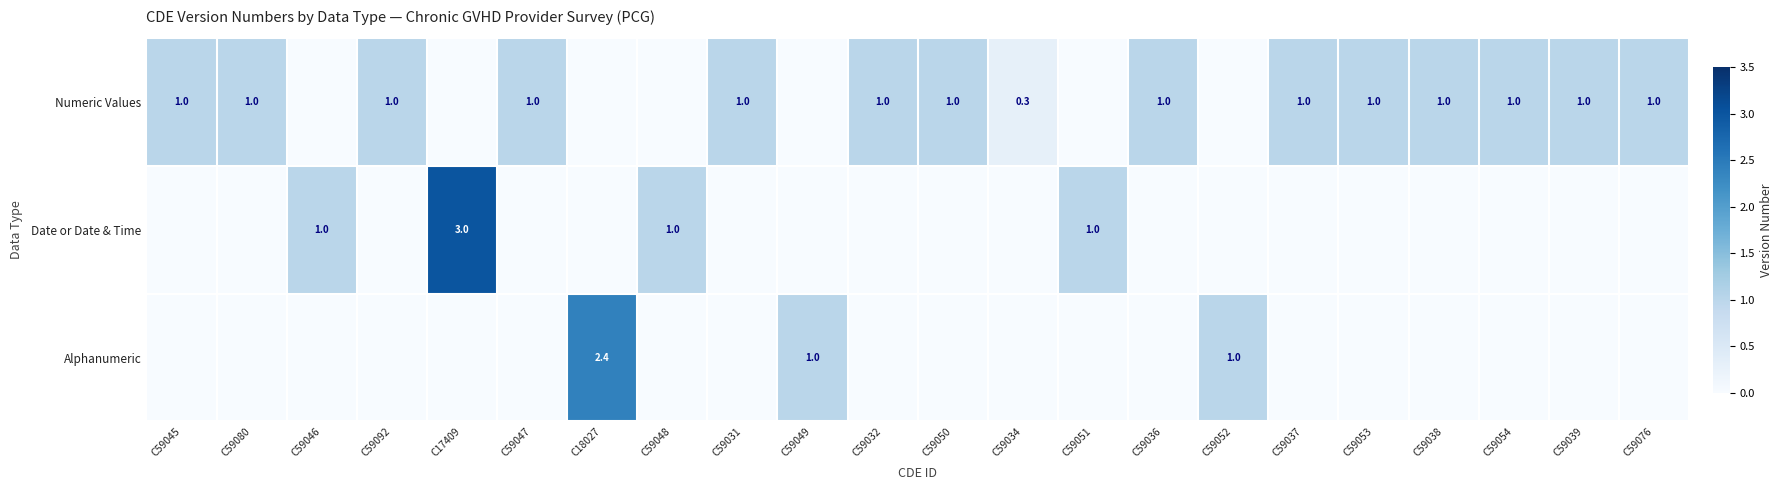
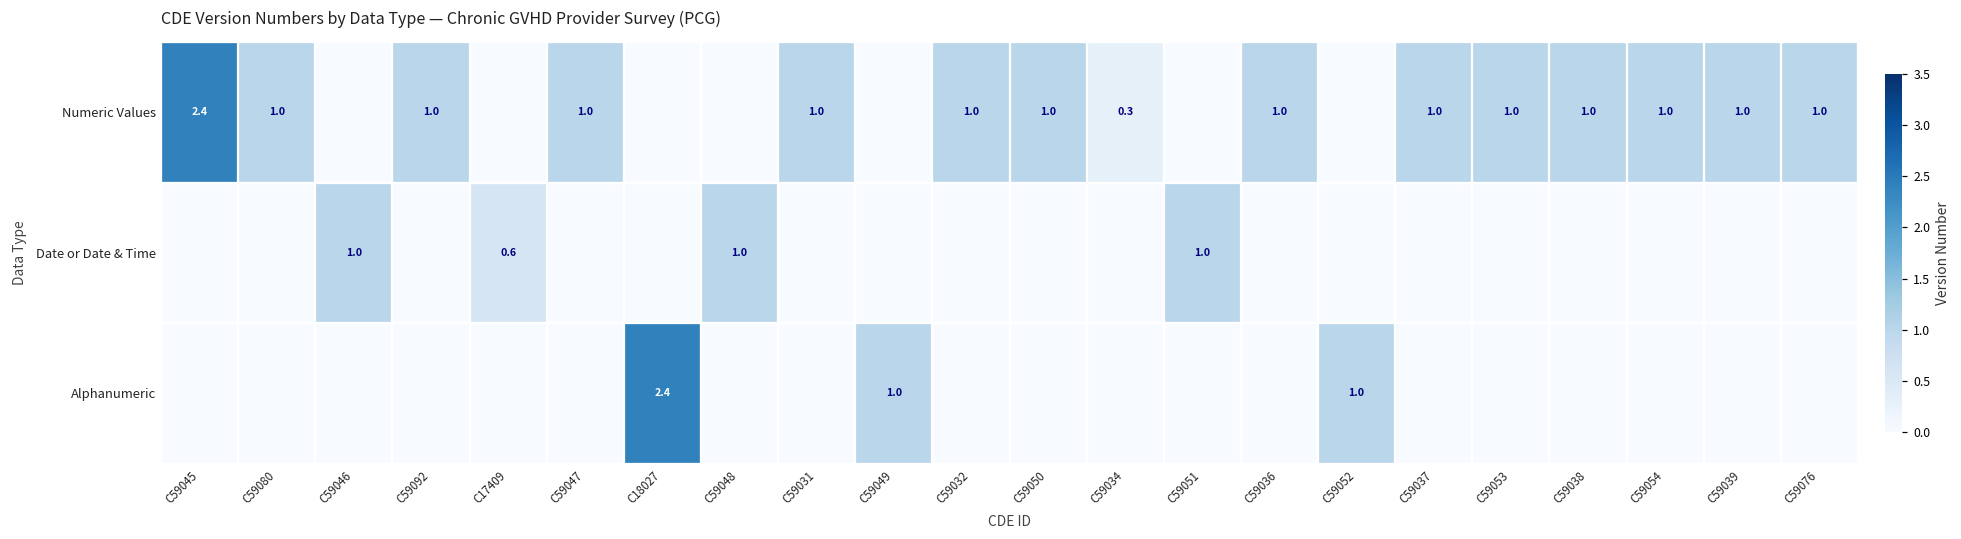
  {
    "Numeric Values": {
-     "C59045": 1.0,
+     "C59045": 2.4,
      "C59080": 1.0,
      "C59092": 1.0,
      "C59047": 1.0,
      "C59031": 1.0,
      "C59032": 1.0,
      "C59050": 1.0,
      "C59034": 0.3,
      "C59036": 1.0,
      "C59037": 1.0,
      "C59053": 1.0,
      "C59038": 1.0,
      "C59054": 1.0,
      "C59039": 1.0,
      "C59076": 1.0
    },
    "Date or Date & Time": {
      "C59046": 1.0,
-     "C17409": 3.0,
+     "C17409": 0.6,
      "C59048": 1.0,
      "C59051": 1.0
    },
    "Alphanumeric": {
      "C18027": 2.4,
      "C59049": 1.0,
      "C59052": 1.0
    }
  }
